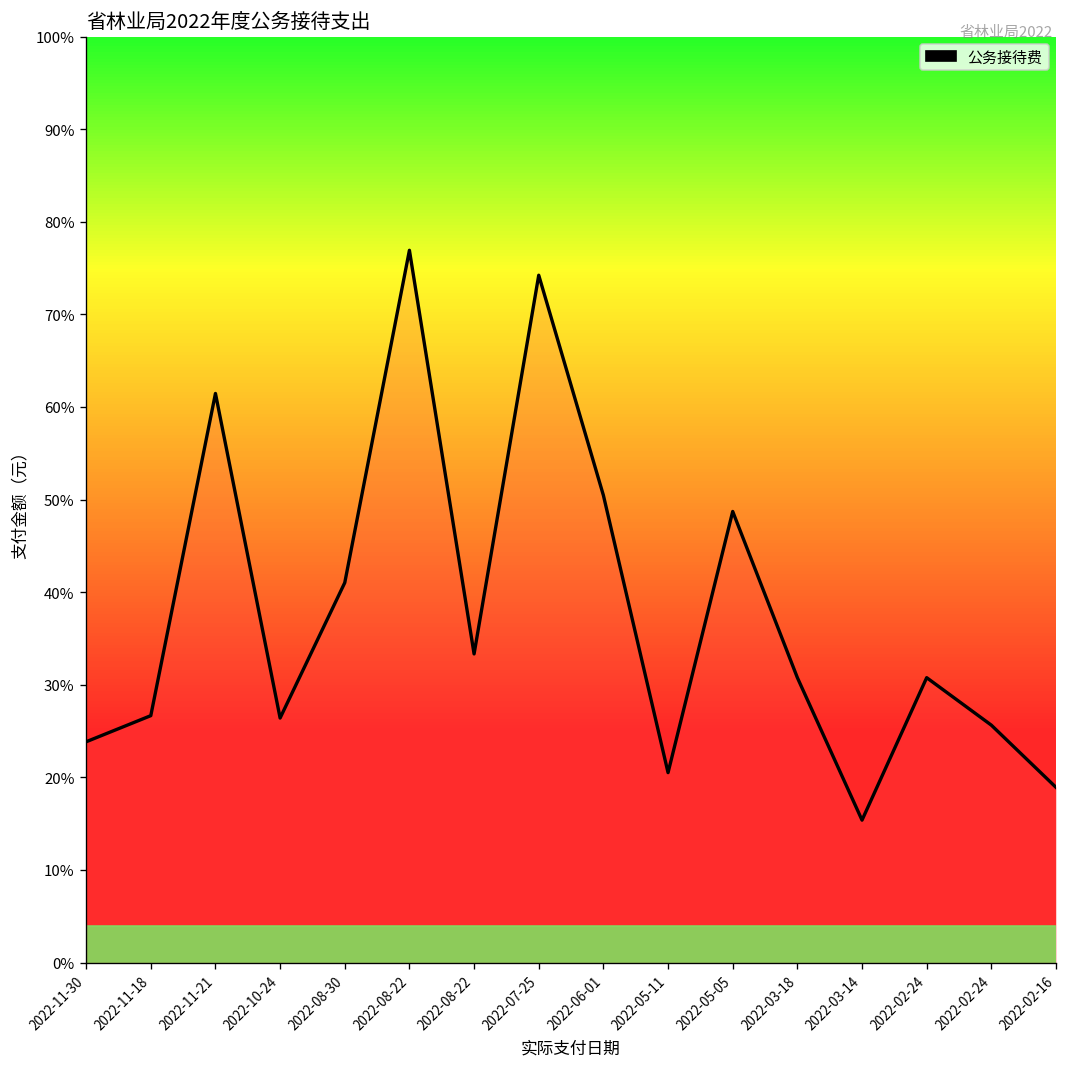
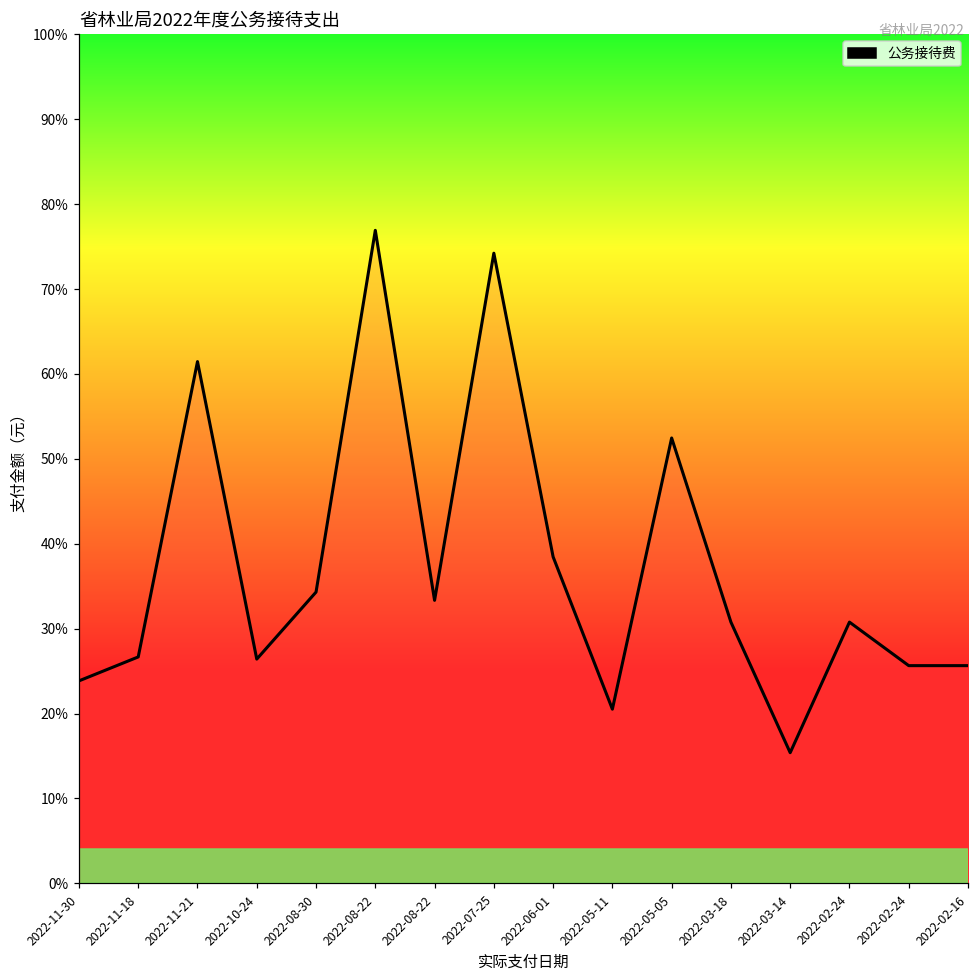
  {
    "2022-11-30": "24%",
    "2022-11-18": "27%",
    "2022-11-21": "61%",
    "2022-10-24": "26%",
-   "2022-08-30": "41%",
+   "2022-08-30": "34%",
    "2022-07-25": "74%",
-   "2022-06-01": "50%",
+   "2022-06-01": "38%",
    "2022-05-11": "21%",
-   "2022-05-05": "49%",
+   "2022-05-05": "52%",
    "2022-03-18": "31%",
    "2022-03-14": "15%",
-   "2022-02-16": "19%"
+   "2022-02-16": "26%"
  }
